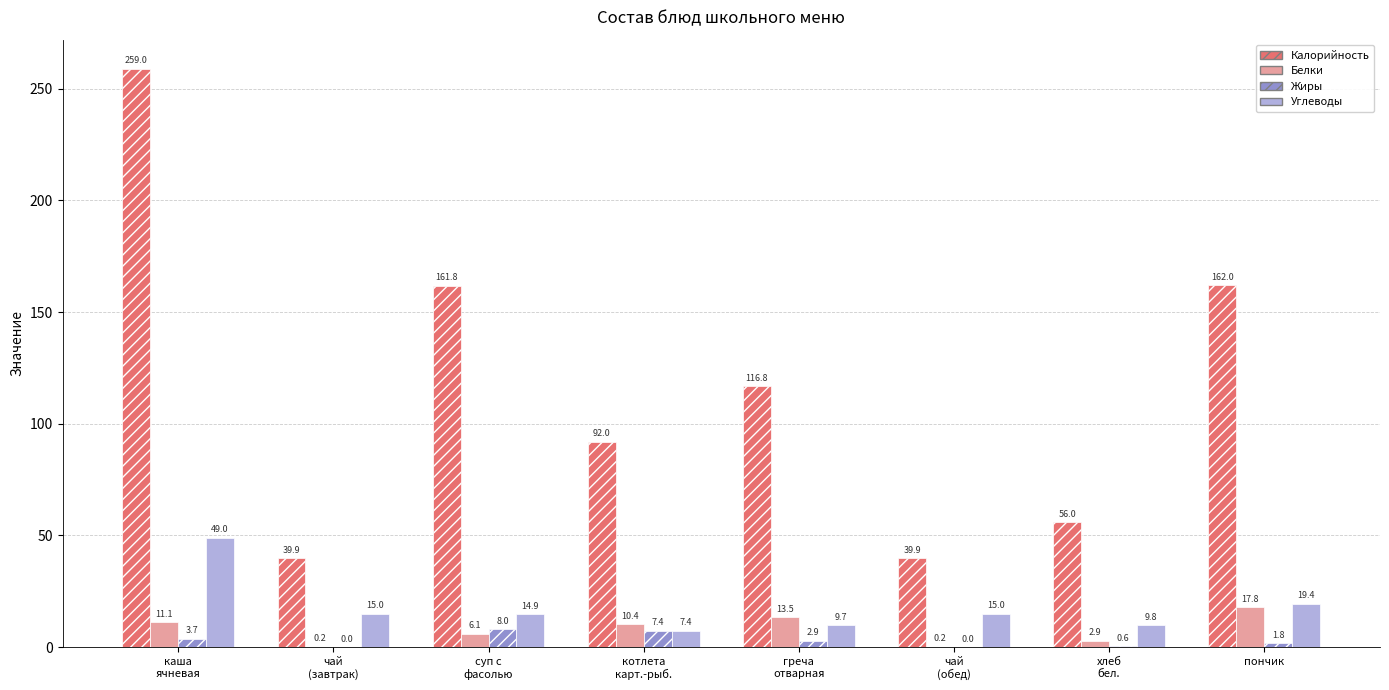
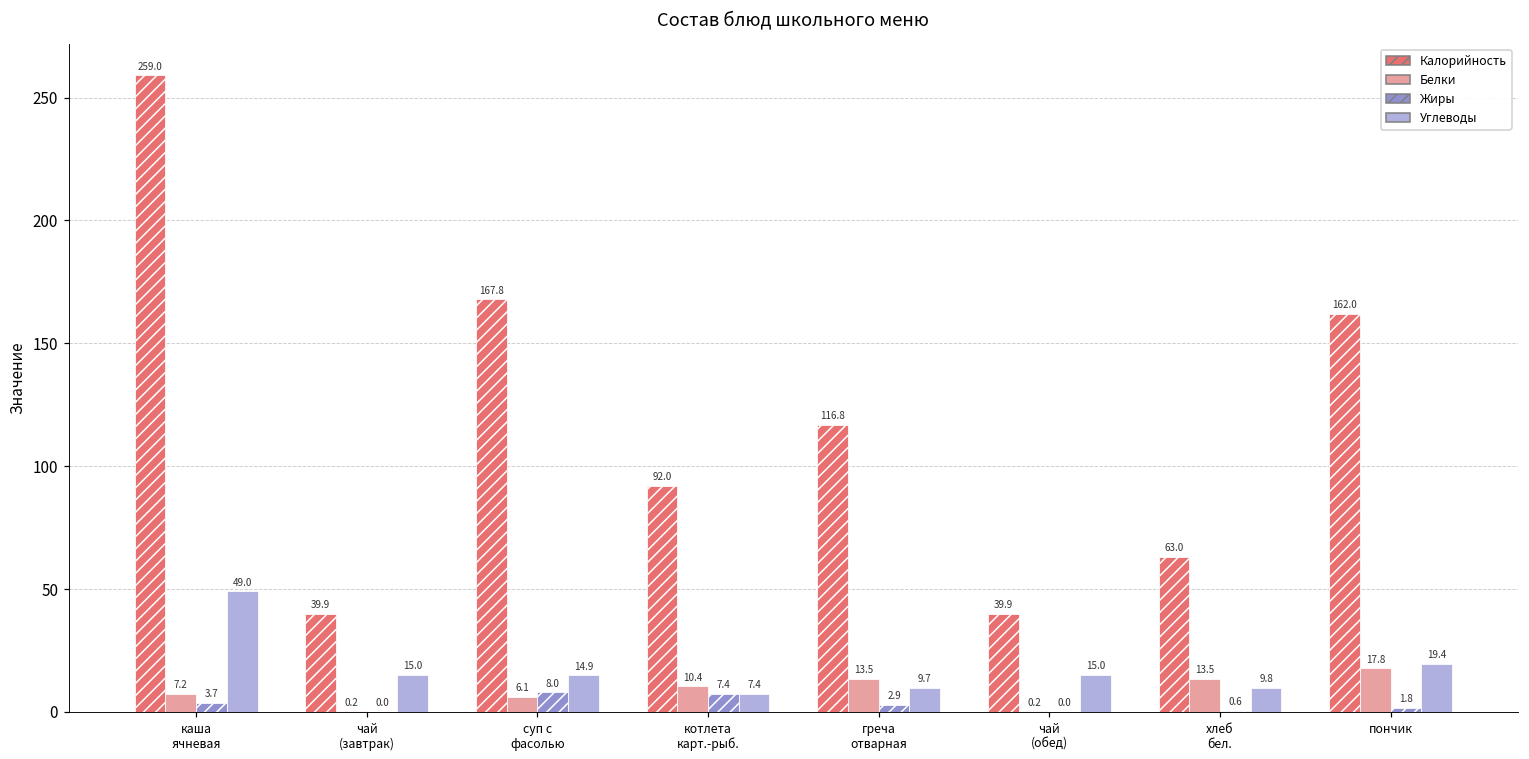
  {
    "Калорийность": {
      "каша ячневая": 259.0,
      "чай (завтрак)": 39.9,
-     "суп с фасолью": 161.8,
+     "суп с фасолью": 167.8,
      "котлета карт.-рыб.": 92.0,
      "греча отварная": 116.8,
      "чай (обед)": 39.9,
-     "хлеб бел.": 56.0,
+     "хлеб бел.": 63.0,
      "пончик": 162.0
    },
    "Белки": {
-     "каша ячневая": 11.1,
+     "каша ячневая": 7.2,
      "чай (завтрак)": 0.2,
      "суп с фасолью": 6.1,
      "котлета карт.-рыб.": 10.4,
      "греча отварная": 13.5,
      "чай (обед)": 0.2,
-     "хлеб бел.": 2.9,
+     "хлеб бел.": 13.5,
      "пончик": 17.8
    }
  }
